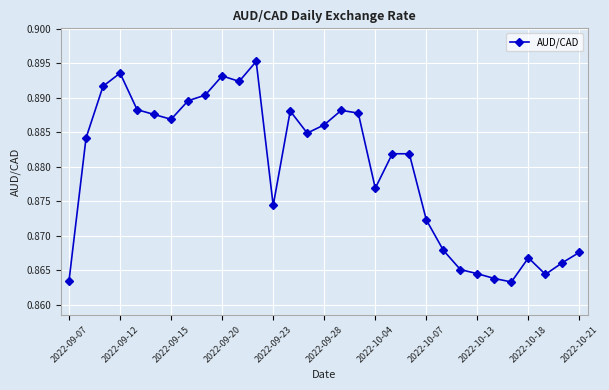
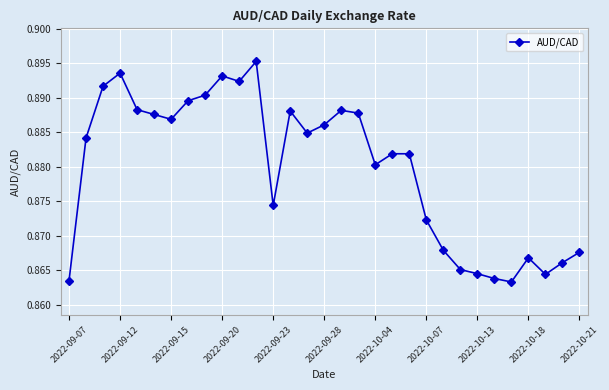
  {
    "2022-09-07": 0.864,
    "2022-09-12": 0.894,
    "2022-09-15": 0.887,
    "2022-09-20": 0.893,
    "2022-09-23": 0.874,
    "2022-09-28": 0.886,
-   "2022-10-04": 0.877,
+   "2022-10-04": 0.880,
    "2022-10-07": 0.872,
    "2022-10-13": 0.865,
    "2022-10-18": 0.867,
    "2022-10-21": 0.868
  }
